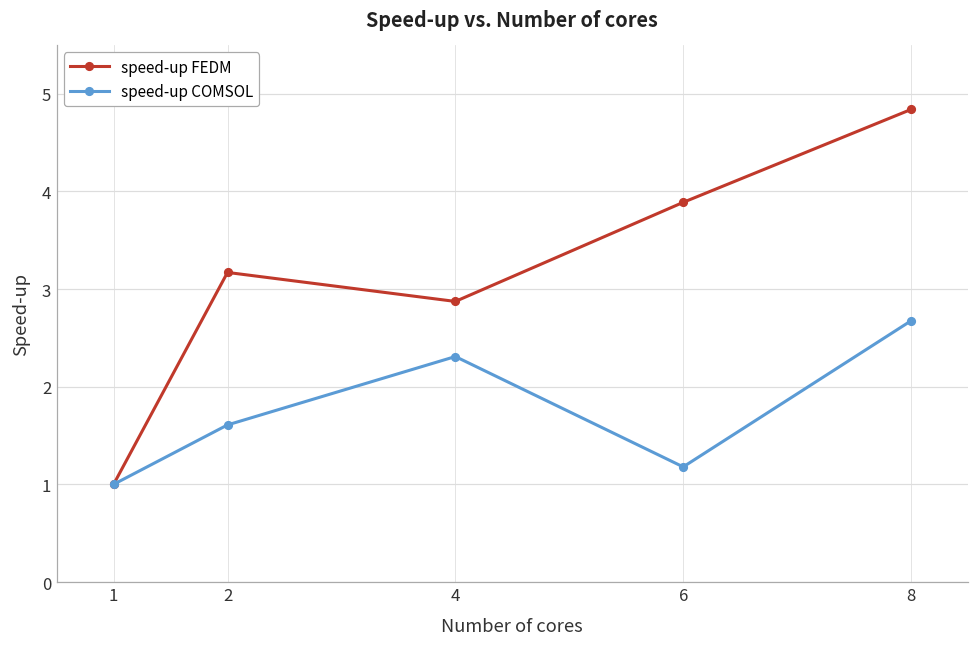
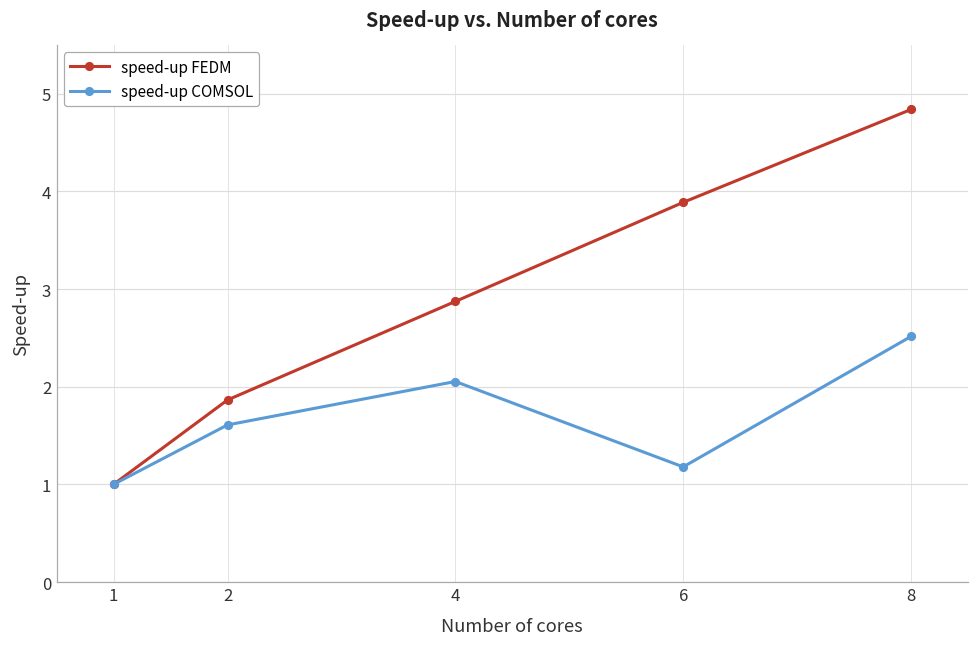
  {
    "speed-up FEDM": {
-     "2": 3.2,
+     "2": 1.9,
      "4": 2.9,
      "6": 3.9,
      "8": 4.8
    },
    "speed-up COMSOL": {
      "2": 1.6,
-     "4": 2.3,
+     "4": 2.1,
      "6": 1.2,
-     "8": 2.7
+     "8": 2.5
    }
  }
